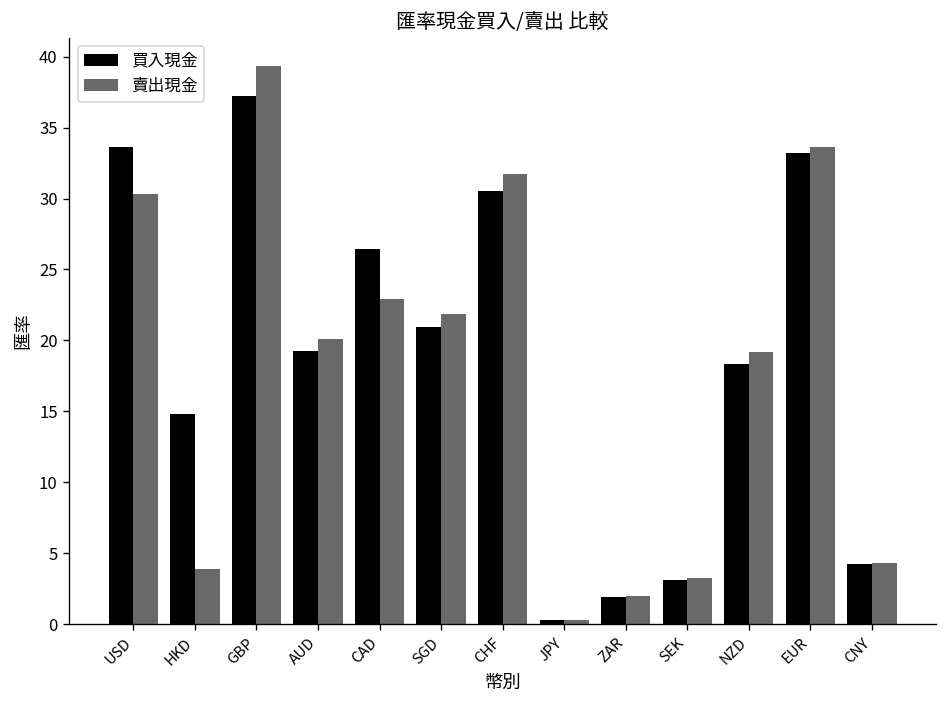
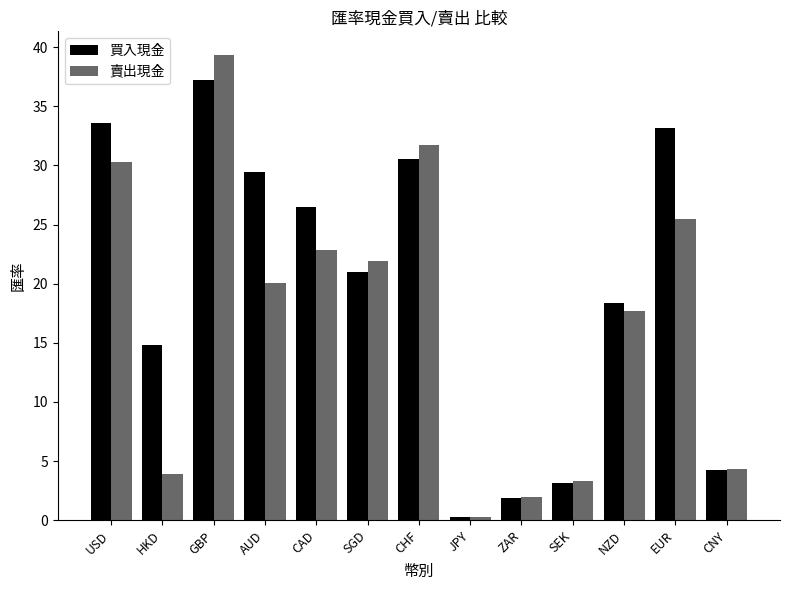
  {
    "買入現金": {
      "USD": 33.6,
      "HKD": 14.8,
      "GBP": 37.3,
-     "AUD": 19.3,
+     "AUD": 29.5,
      "CAD": 26.5,
      "SGD": 21.0,
      "CHF": 30.5,
      "JPY": 0.3,
      "ZAR": 1.9,
      "SEK": 3.1,
      "NZD": 18.3,
      "EUR": 33.2,
      "CNY": 4.3
    },
    "賣出現金": {
      "USD": 30.3,
      "HKD": 3.9,
      "GBP": 39.4,
      "AUD": 20.1,
      "CAD": 22.9,
      "SGD": 21.9,
      "CHF": 31.7,
      "JPY": 0.3,
      "ZAR": 2.0,
      "SEK": 3.3,
-     "NZD": 19.2,
-     "EUR": 33.6,
+     "NZD": 17.7,
+     "EUR": 25.5,
      "CNY": 4.3
    }
  }
